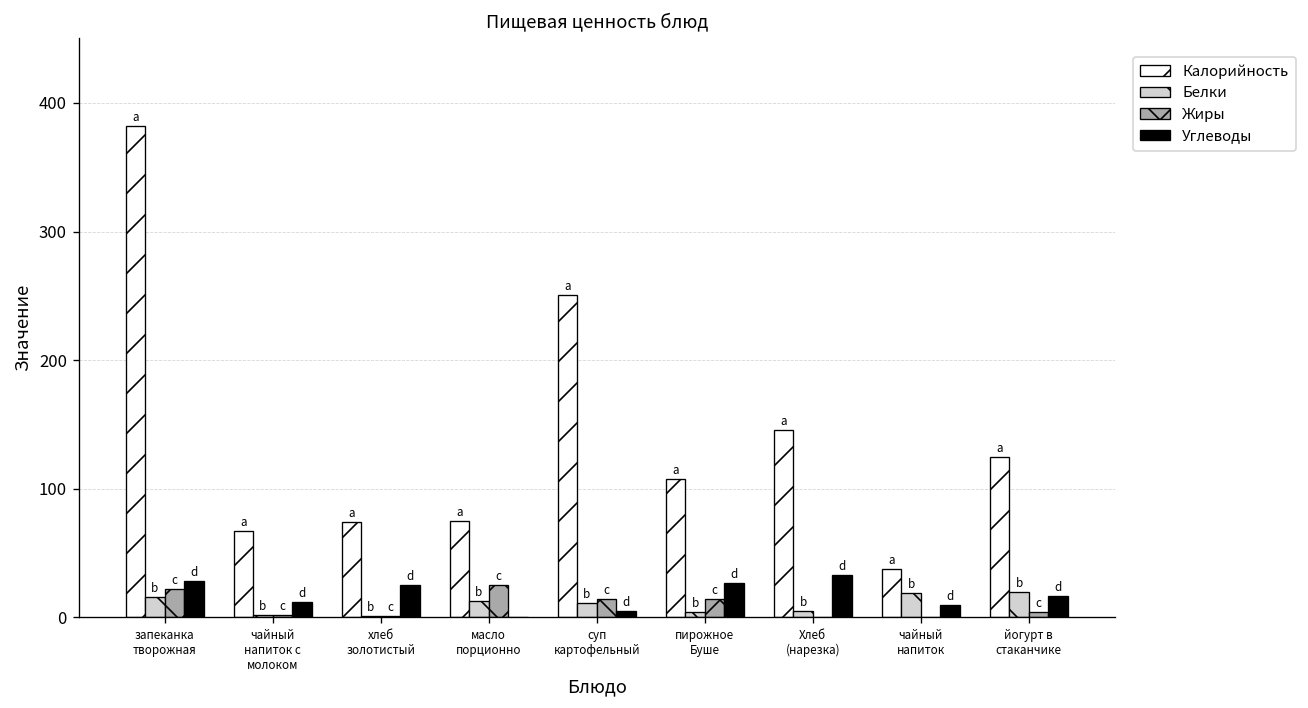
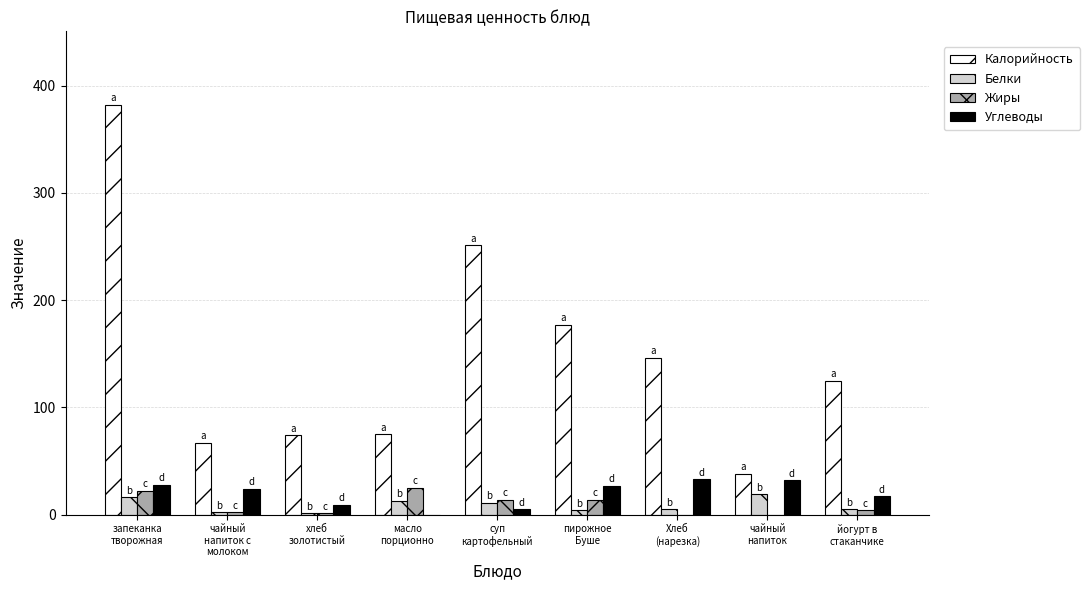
  {
    "Калорийность": {
      "запеканка творожная": 382,
      "чайный напиток с молоком": 67,
      "хлеб золотистый": 74,
      "масло порционно": 75,
      "суп картофельный": 251,
-     "пирожное Буше": 108,
+     "пирожное Буше": 177,
      "Хлеб (нарезка)": 146,
      "чайный напиток": 38,
      "йогурт в стаканчике": 125
    },
    "Белки": {
      "запеканка творожная": 16,
      "масло порционно": 13,
      "суп картофельный": 11,
      "пирожное Буше": 4,
      "Хлеб (нарезка)": 5,
      "чайный напиток": 19,
-     "йогурт в стаканчике": 20
+     "йогурт в стаканчике": 5
    },
    "Жиры": {
      "запеканка творожная": 22,
      "масло порционно": 25,
      "суп картофельный": 14,
      "пирожное Буше": 14,
      "Хлеб (нарезка)": 0,
      "чайный напиток": 0,
      "йогурт в стаканчике": 4
    },
    "Углеводы": {
      "запеканка творожная": 28,
-     "чайный напиток с молоком": 12,
-     "хлеб золотистый": 25,
+     "чайный напиток с молоком": 24,
+     "хлеб золотистый": 9,
      "масло порционно": 0,
      "суп картофельный": 5,
      "пирожное Буше": 27,
      "Хлеб (нарезка)": 33,
-     "чайный напиток": 10,
+     "чайный напиток": 32,
      "йогурт в стаканчике": 17
    }
  }
